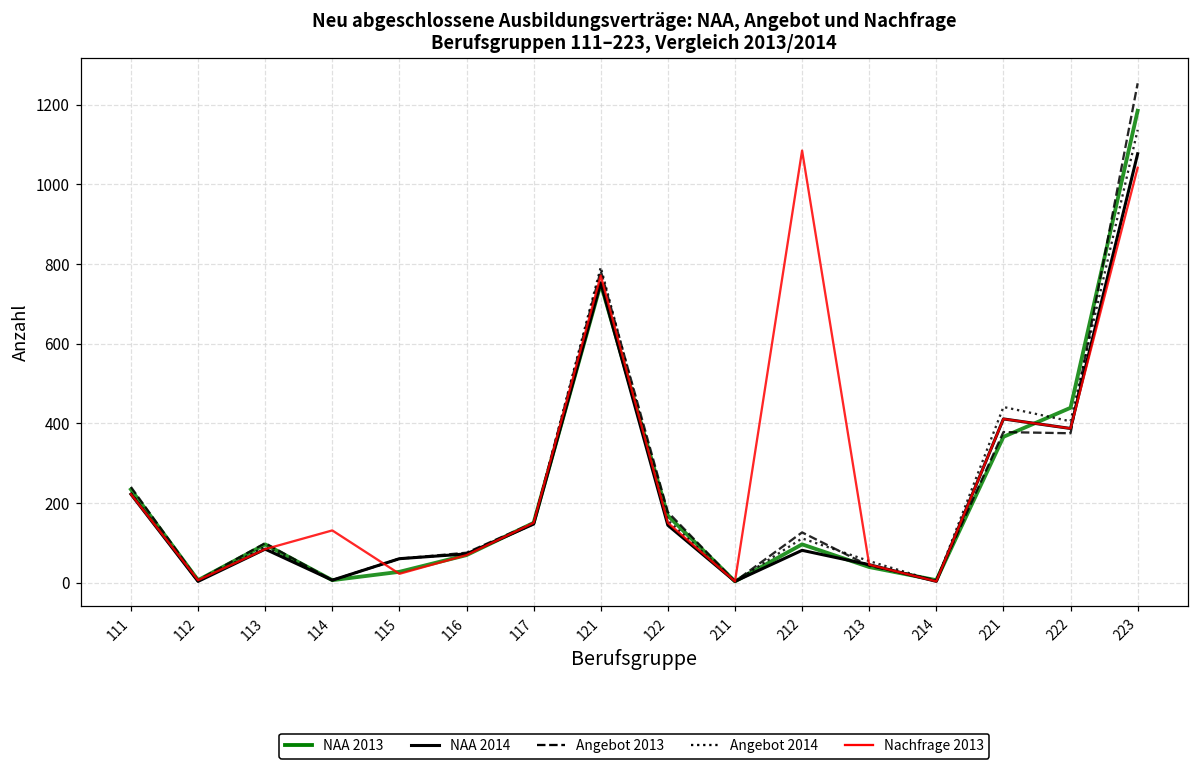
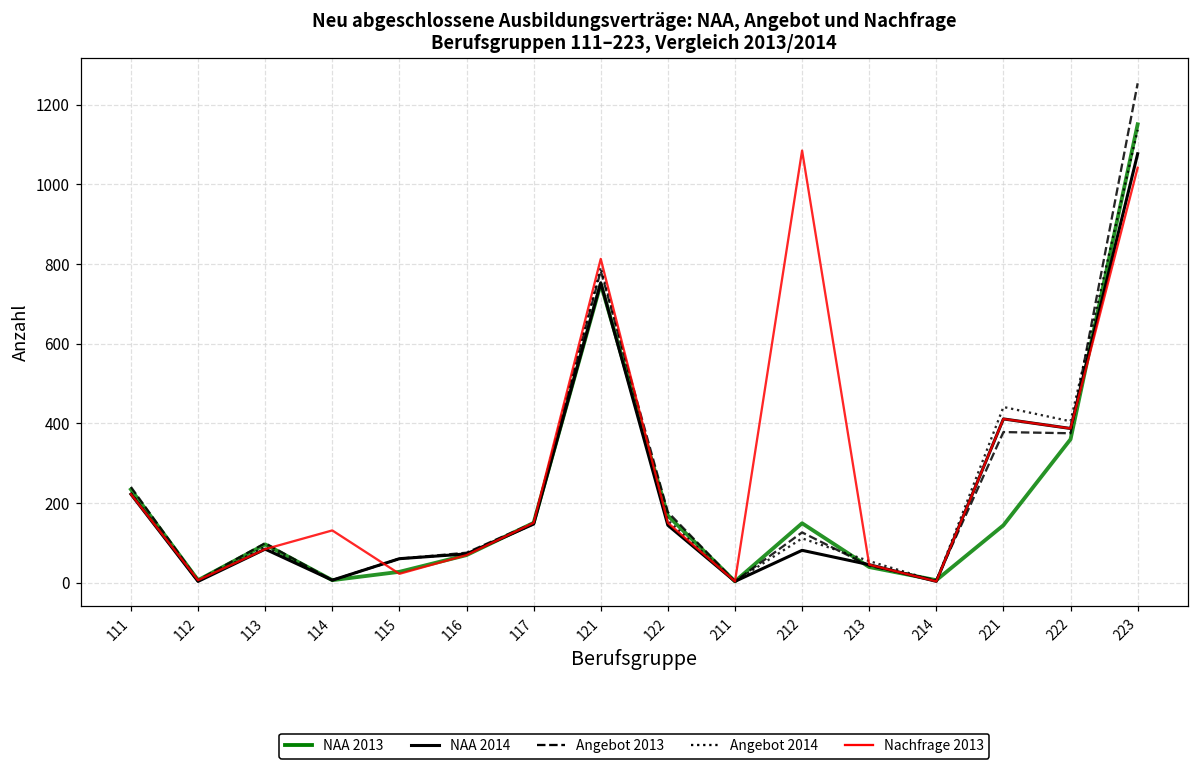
  {
    "NAA 2013": {
      "122": 170,
-     "212": 100,
-     "221": 370,
-     "222": 440,
-     "223": 1190
+     "212": 150,
+     "221": 140,
+     "222": 360,
+     "223": 1150
    },
    "Nachfrage 2013": {
      "114": 130,
-     "121": 770,
+     "121": 810,
      "212": 1090,
      "223": 1040
    }
  }
